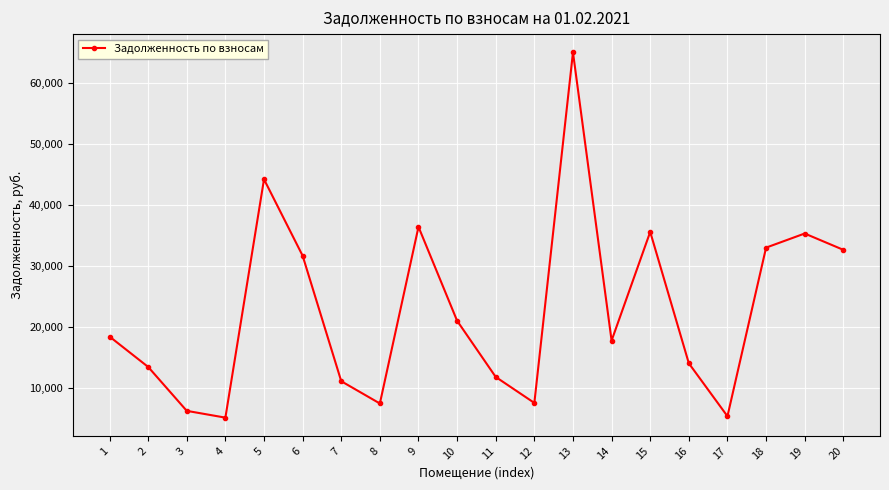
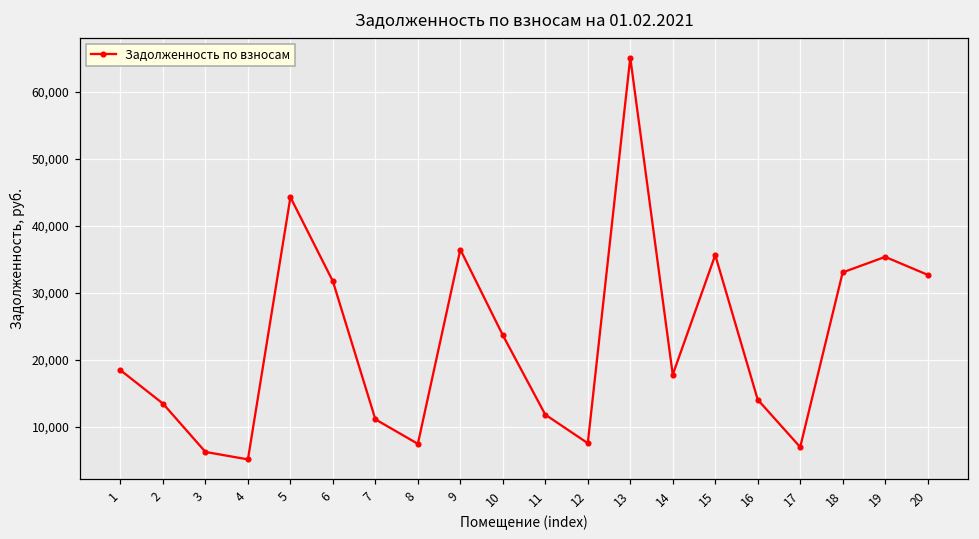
  {
    "1": "18,000",
    "2": "13,000",
    "3": "6,000",
    "4": "5,000",
    "5": "44,000",
    "6": "32,000",
    "7": "11,000",
    "8": "7,000",
    "9": "36,000",
-   "10": "21,000",
+   "10": "24,000",
    "11": "12,000",
    "12": "8,000",
    "13": "65,000",
    "14": "18,000",
    "15": "36,000",
    "16": "14,000",
-   "17": "5,000",
+   "17": "7,000",
    "18": "33,000",
    "19": "35,000",
    "20": "33,000"
  }
